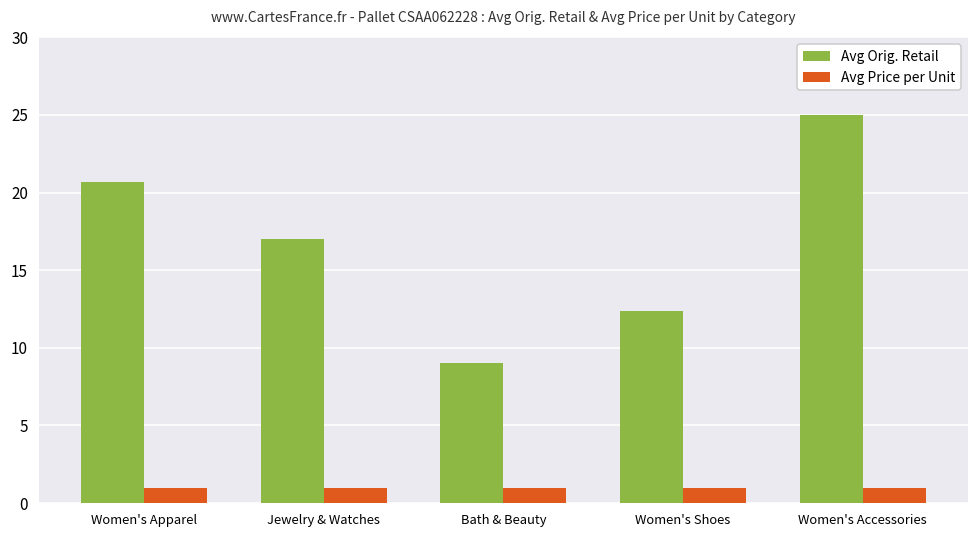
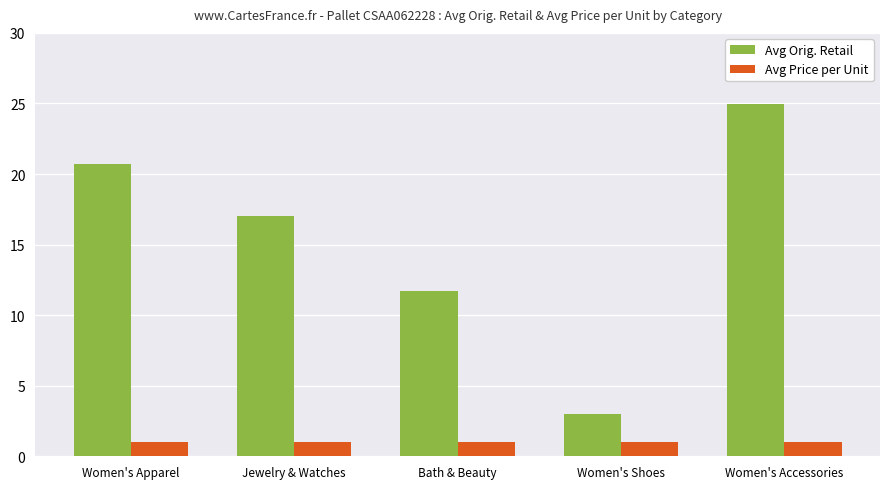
  {
    "Avg Orig. Retail": {
      "Women's Apparel": 20.7,
      "Jewelry & Watches": 17.0,
-     "Bath & Beauty": 9.0,
-     "Women's Shoes": 12.4,
+     "Bath & Beauty": 11.7,
+     "Women's Shoes": 3.0,
      "Women's Accessories": 25.0
    },
    "Avg Price per Unit": {
      "Women's Apparel": 1.0,
      "Jewelry & Watches": 1.0,
      "Bath & Beauty": 1.0,
      "Women's Shoes": 1.0,
      "Women's Accessories": 1.0
    }
  }
